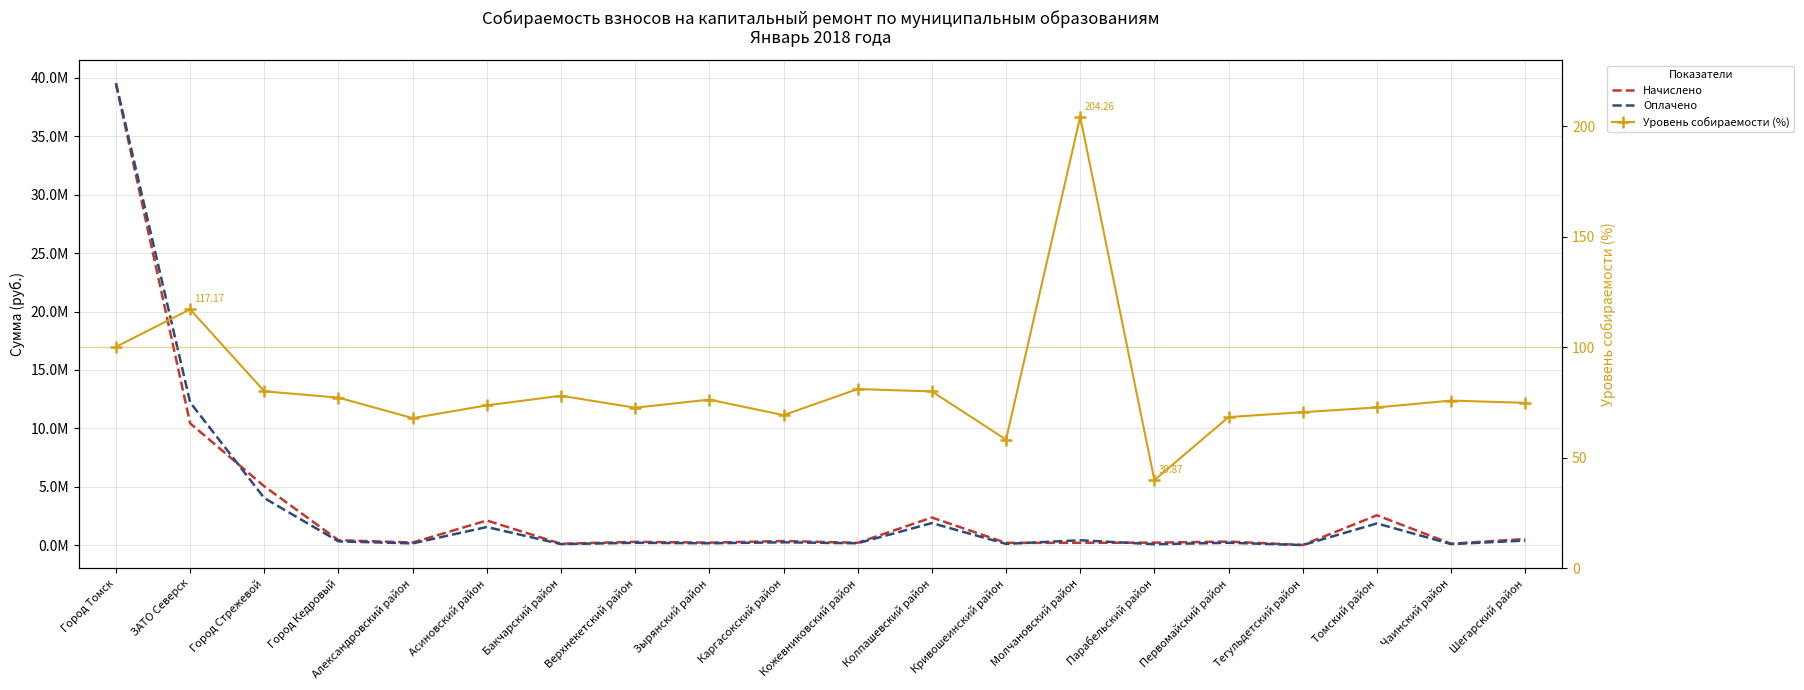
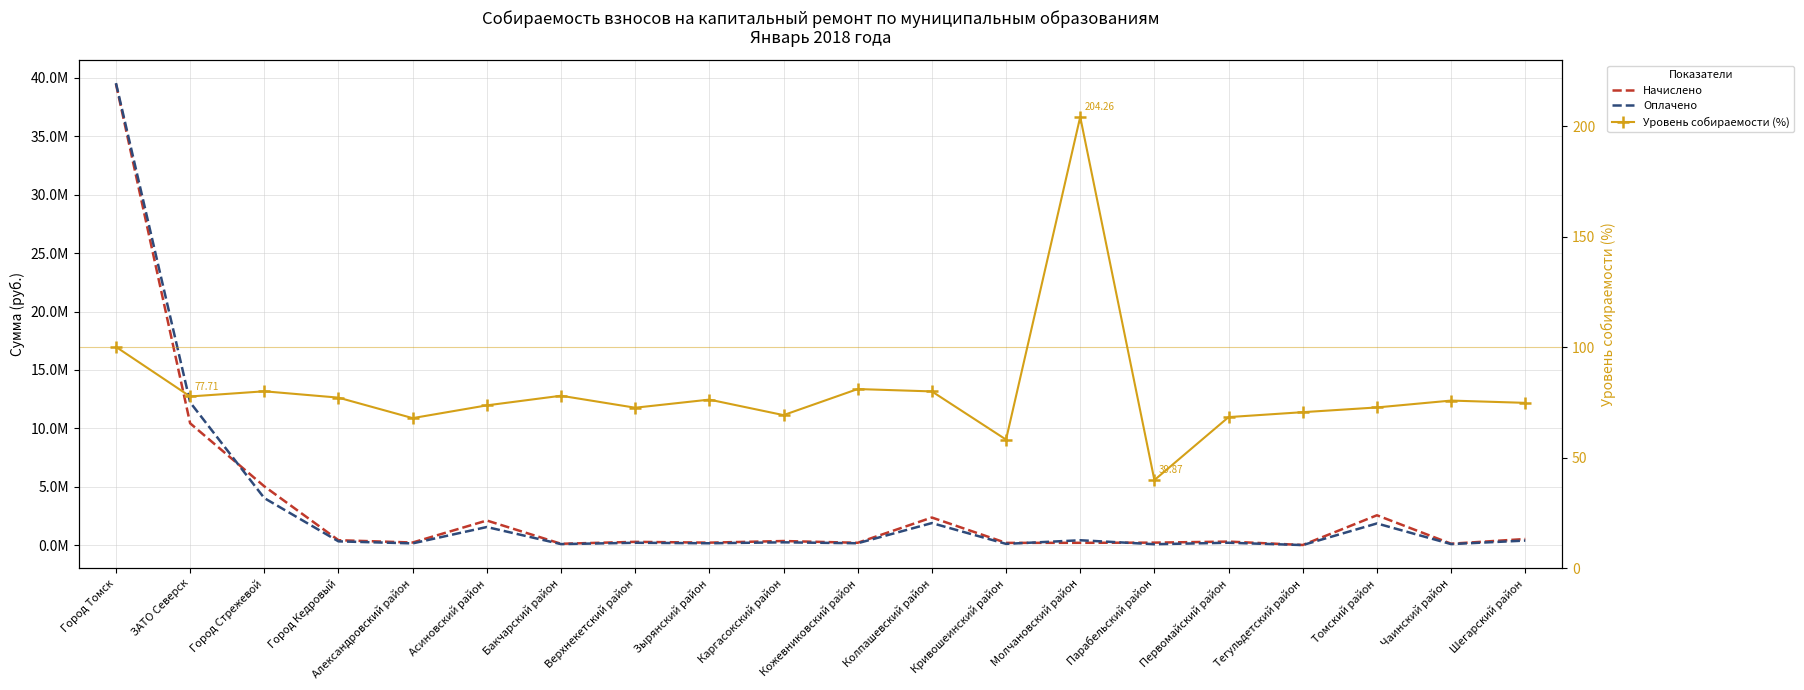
  {
    "Уровень собираемости (%)": {
-     "ЗАТО Северск": 117.17,
+     "ЗАТО Северск": 77.71,
      "Молчановский район": 204.26,
      "Парабельский район": 39.87
    }
  }
